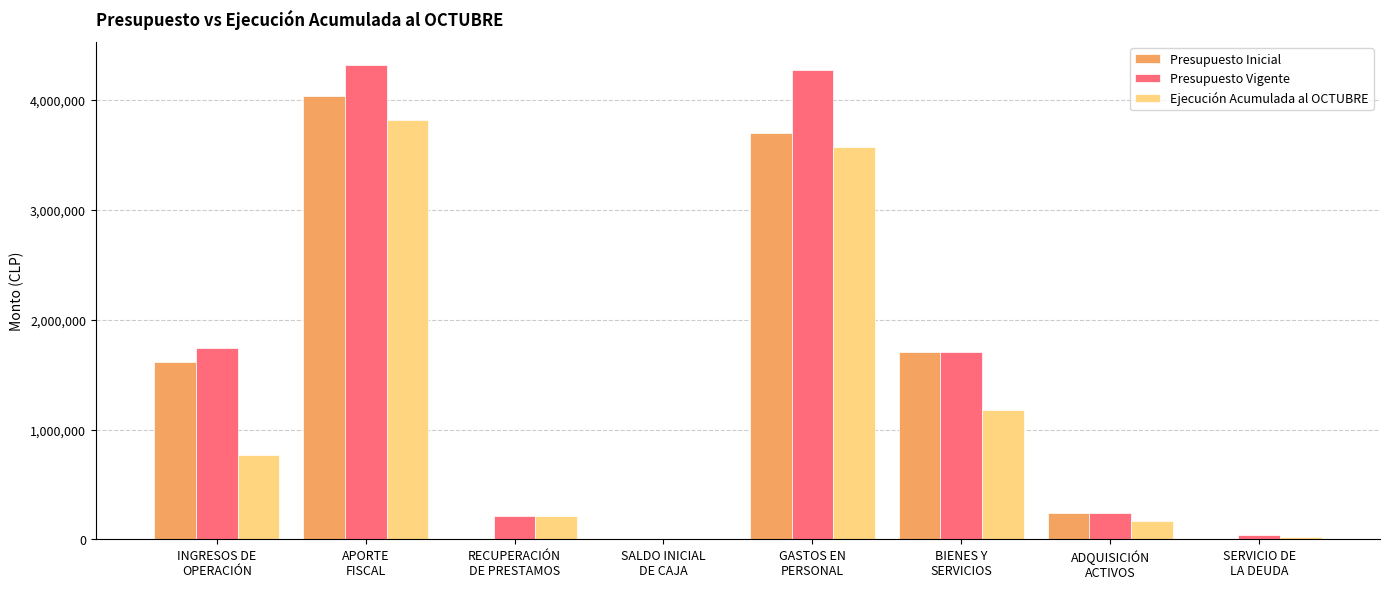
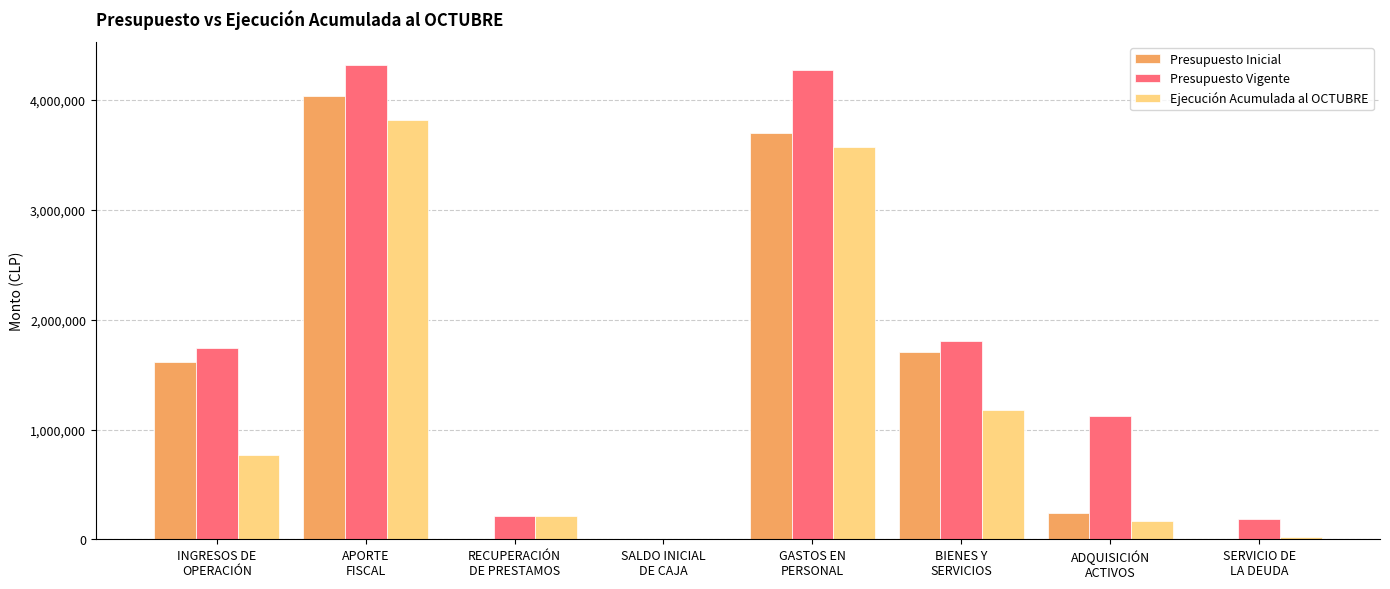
  {
    "Presupuesto Vigente": {
      "INGRESOS DE OPERACIÓN": "1,740,000",
      "APORTE FISCAL": "4,320,000",
      "RECUPERACIÓN DE PRESTAMOS": "210,000",
      "GASTOS EN PERSONAL": "4,270,000",
-     "BIENES Y SERVICIOS": "1,710,000",
-     "ADQUISICIÓN ACTIVOS": "240,000",
-     "SERVICIO DE LA DEUDA": "40,000"
+     "BIENES Y SERVICIOS": "1,810,000",
+     "ADQUISICIÓN ACTIVOS": "1,120,000",
+     "SERVICIO DE LA DEUDA": "190,000"
    }
  }
